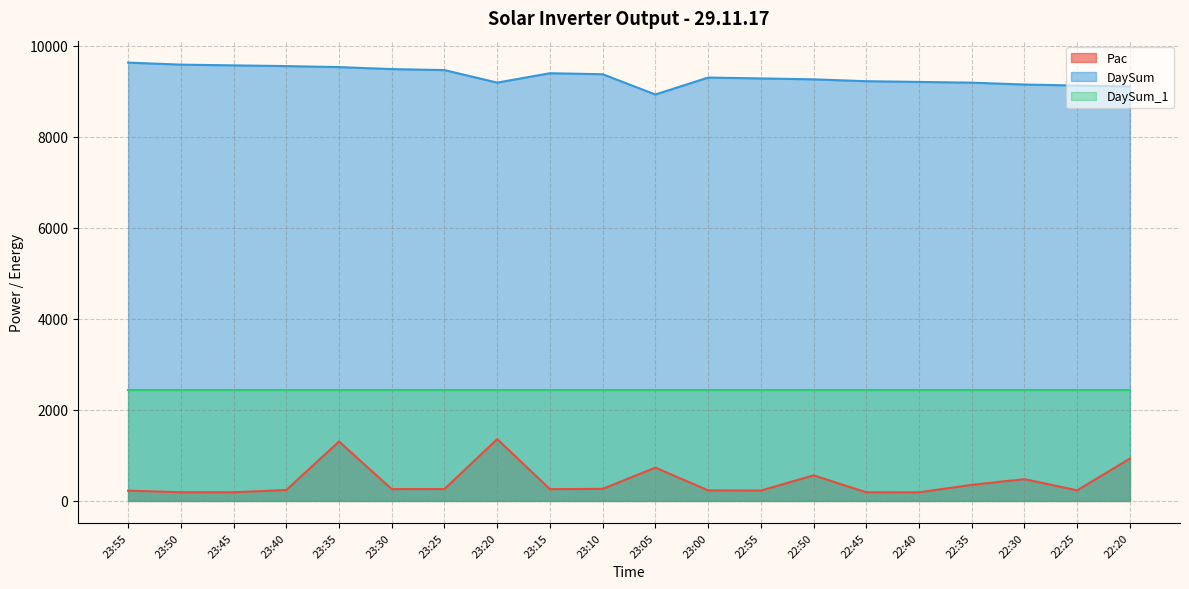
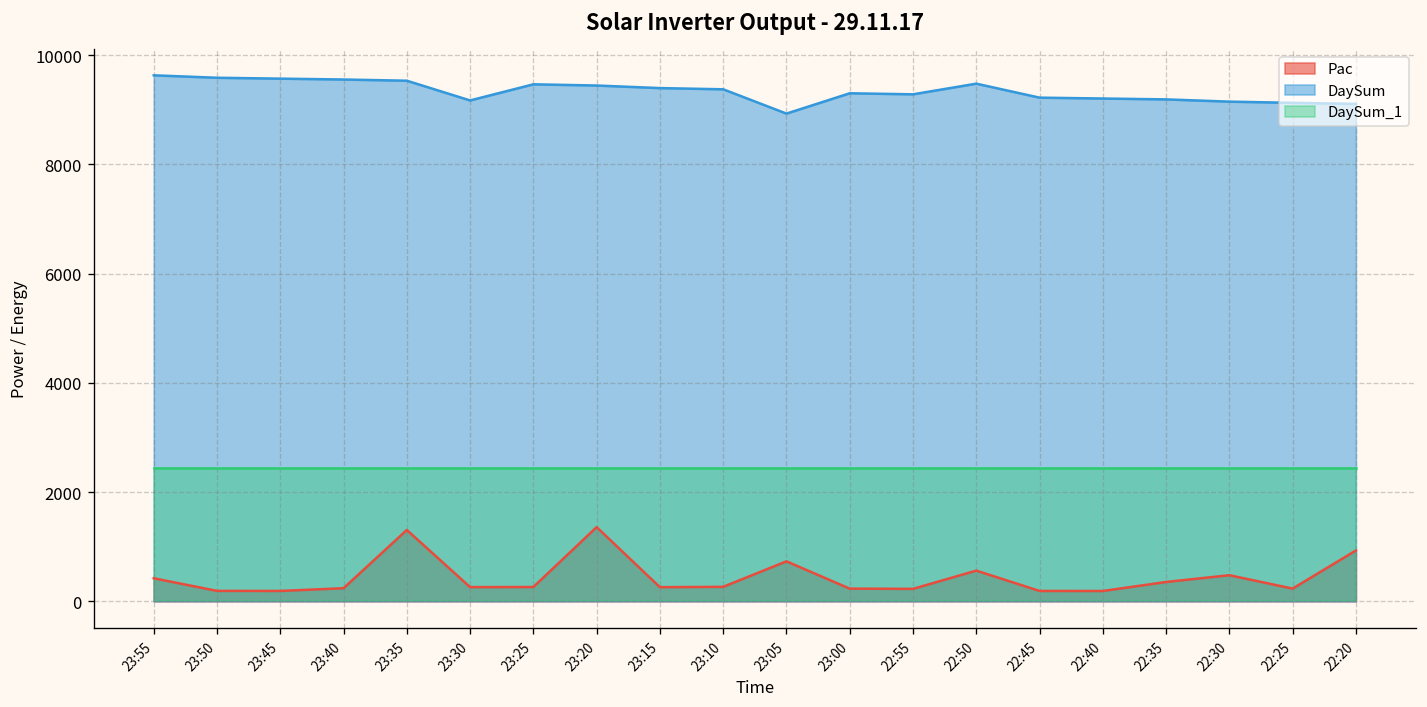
  {
    "Pac": {
-     "23:55": 200,
+     "23:55": 400,
      "23:50": 200,
      "23:45": 200,
      "23:40": 200,
      "23:35": 1300,
      "23:30": 300,
      "23:25": 300,
      "23:20": 1400,
      "23:15": 300,
      "23:10": 300,
      "23:05": 700,
      "23:00": 200,
      "22:55": 200,
      "22:50": 600,
      "22:45": 200,
      "22:40": 200,
      "22:35": 400,
      "22:30": 500,
      "22:25": 200,
      "22:20": 900
    },
    "DaySum": {
      "23:55": 9600,
      "23:50": 9600,
      "23:45": 9600,
      "23:40": 9600,
      "23:35": 9500,
-     "23:30": 9500,
+     "23:30": 9200,
      "23:25": 9500,
-     "23:20": 9200,
+     "23:20": 9400,
      "23:15": 9400,
      "23:10": 9400,
      "23:05": 8900,
      "23:00": 9300,
      "22:55": 9300,
-     "22:50": 9300,
+     "22:50": 9500,
      "22:45": 9200,
      "22:40": 9200,
      "22:35": 9200,
      "22:30": 9100
    },
    "DaySum_1": {
      "23:55": 2400,
      "23:50": 2400,
      "23:45": 2400,
      "23:40": 2400,
      "23:35": 2400,
      "23:30": 2400,
      "23:25": 2400,
      "23:20": 2400,
      "23:15": 2400,
      "23:10": 2400,
      "23:05": 2400,
      "23:00": 2400,
      "22:55": 2400,
      "22:50": 2400,
      "22:45": 2400,
      "22:40": 2400,
      "22:35": 2400,
      "22:30": 2400,
      "22:25": 2400,
      "22:20": 2400
    }
  }
